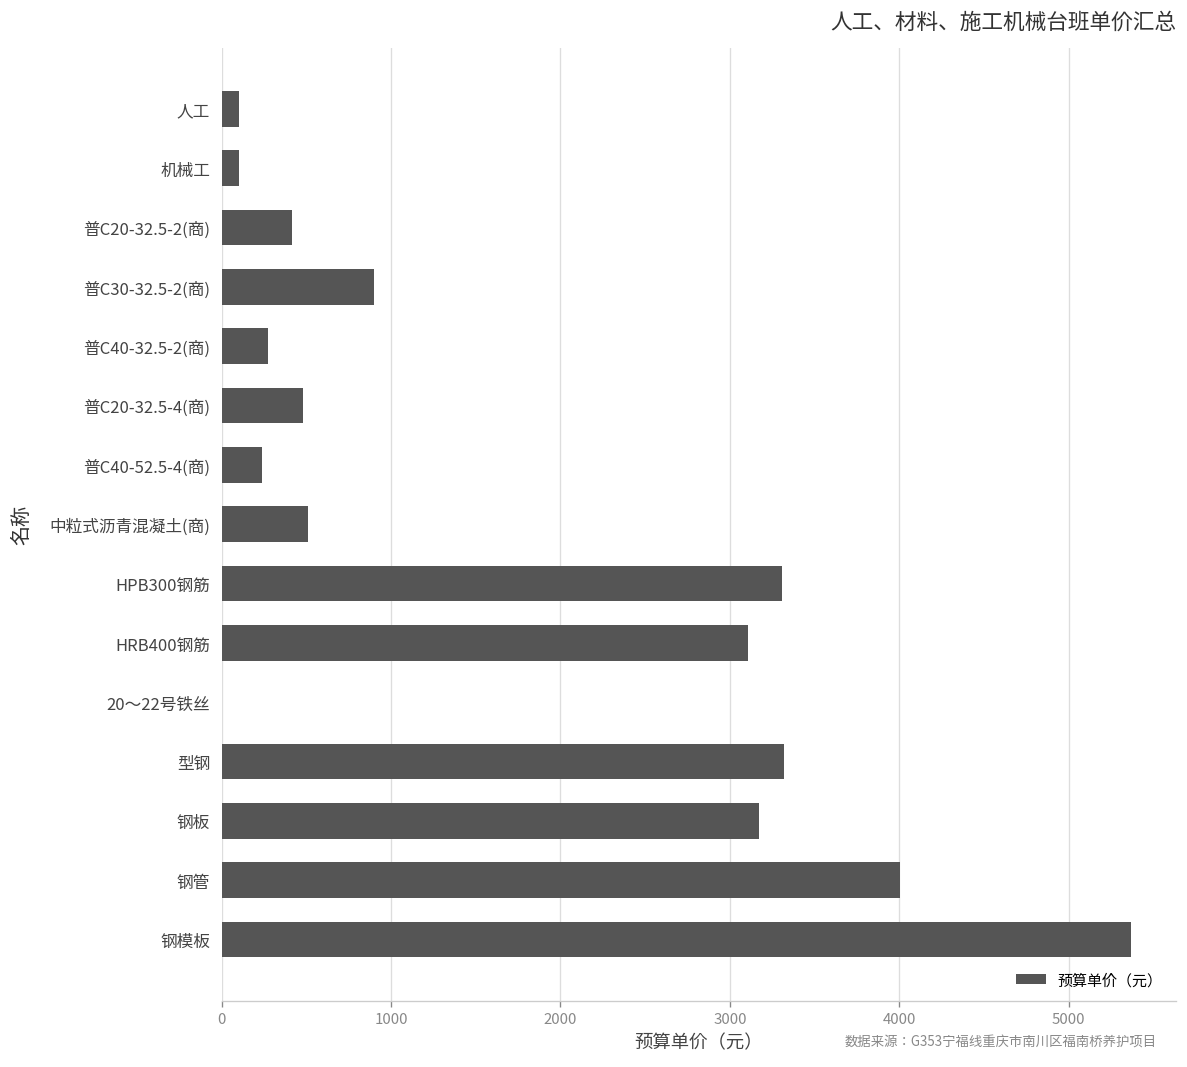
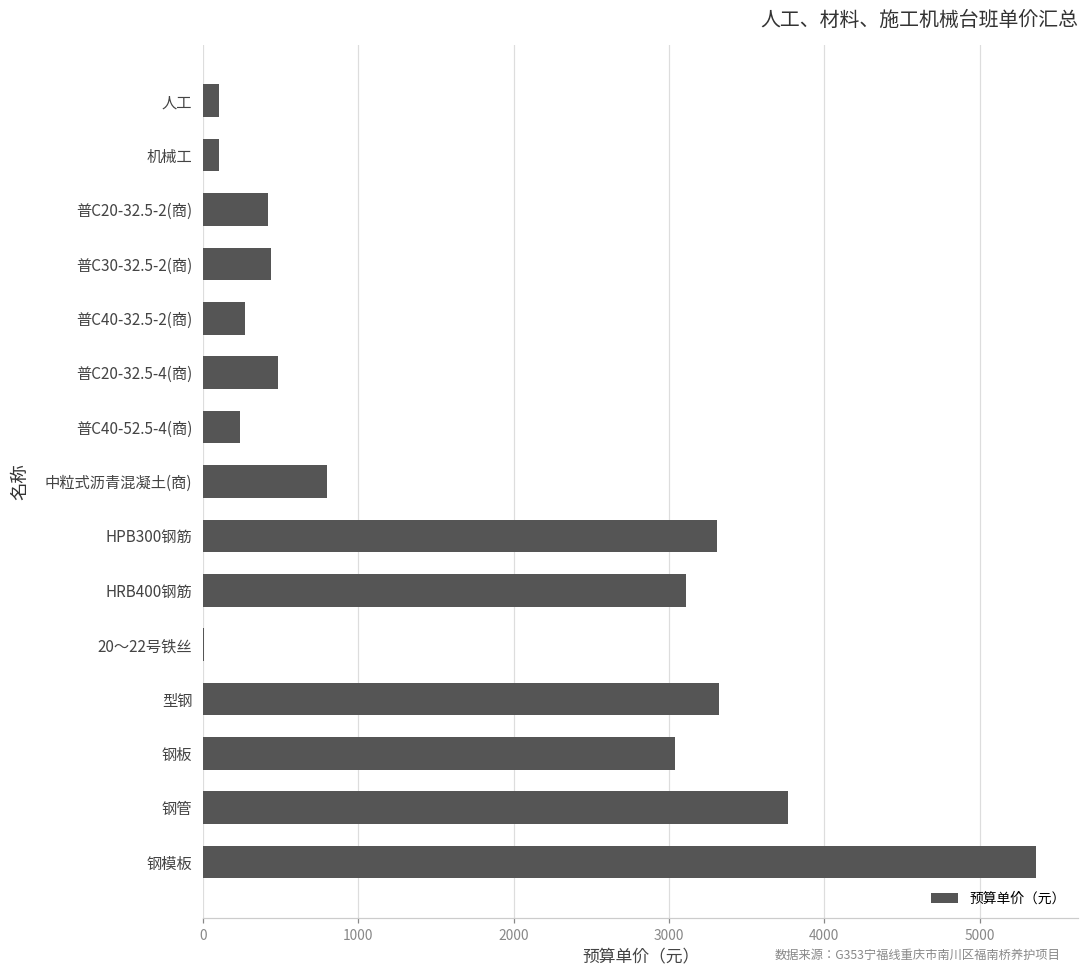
  {
    "人工": 100,
    "机械工": 100,
    "普C20-32.5-2(商)": 420,
-   "普C30-32.5-2(商)": 900,
+   "普C30-32.5-2(商)": 440,
    "普C40-32.5-2(商)": 270,
    "普C20-32.5-4(商)": 480,
    "普C40-52.5-4(商)": 240,
-   "中粒式沥青混凝土(商)": 510,
+   "中粒式沥青混凝土(商)": 800,
    "HPB300钢筋": 3310,
    "HRB400钢筋": 3110,
    "型钢": 3320,
-   "钢板": 3170,
-   "钢管": 4000,
+   "钢板": 3040,
+   "钢管": 3770,
    "钢模板": 5370
  }
